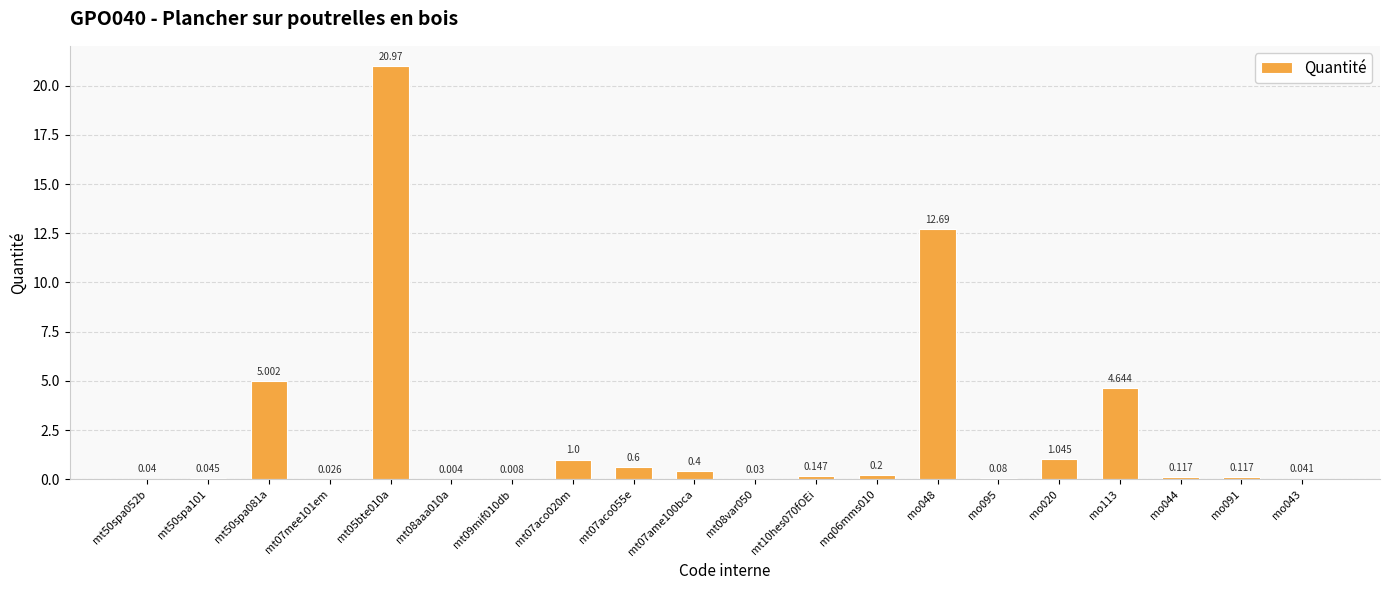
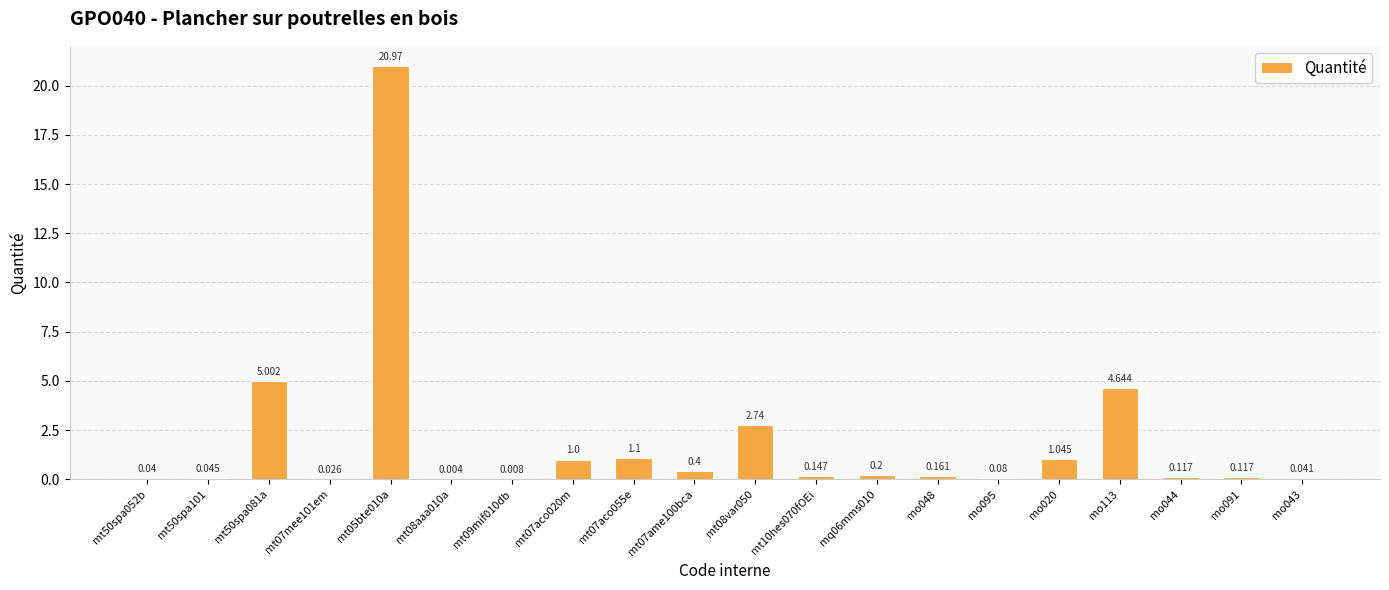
  {
    "mt50spa052b": 0.04,
    "mt50spa101": 0.045,
    "mt50spa081a": 5.002,
    "mt07mee101em": 0.026,
    "mt05bte010a": 20.97,
    "mt08aaa010a": 0.004,
    "mt09mif010db": 0.008,
    "mt07aco020m": 1.0,
-   "mt07aco055e": 0.6,
+   "mt07aco055e": 1.1,
    "mt07ame100bca": 0.4,
-   "mt08var050": 0.03,
+   "mt08var050": 2.74,
    "mt10hes070fOEi": 0.147,
    "mq06mms010": 0.2,
-   "mo048": 12.69,
+   "mo048": 0.161,
    "mo095": 0.08,
    "mo020": 1.045,
    "mo113": 4.644,
    "mo044": 0.117,
    "mo091": 0.117,
    "mo043": 0.041
  }
